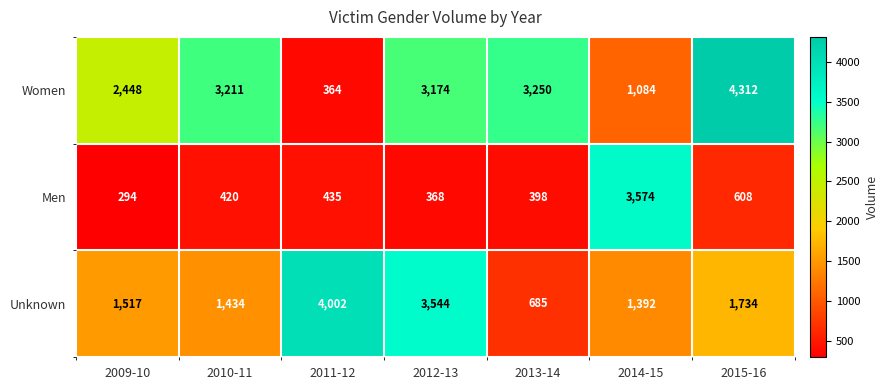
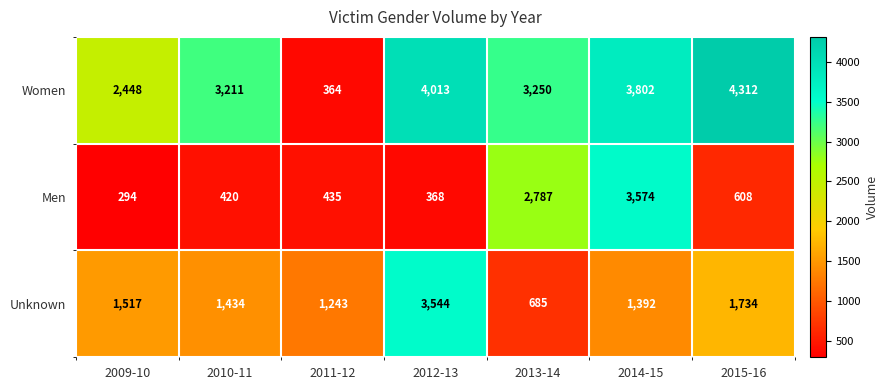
  {
    "Women": {
      "2009-10": "2,448",
      "2010-11": "3,211",
      "2011-12": "364",
-     "2012-13": "3,174",
+     "2012-13": "4,013",
      "2013-14": "3,250",
-     "2014-15": "1,084",
+     "2014-15": "3,802",
      "2015-16": "4,312"
    },
    "Men": {
      "2009-10": "294",
      "2010-11": "420",
      "2011-12": "435",
      "2012-13": "368",
-     "2013-14": "398",
+     "2013-14": "2,787",
      "2014-15": "3,574",
      "2015-16": "608"
    },
    "Unknown": {
      "2009-10": "1,517",
      "2010-11": "1,434",
-     "2011-12": "4,002",
+     "2011-12": "1,243",
      "2012-13": "3,544",
      "2013-14": "685",
      "2014-15": "1,392",
      "2015-16": "1,734"
    }
  }
